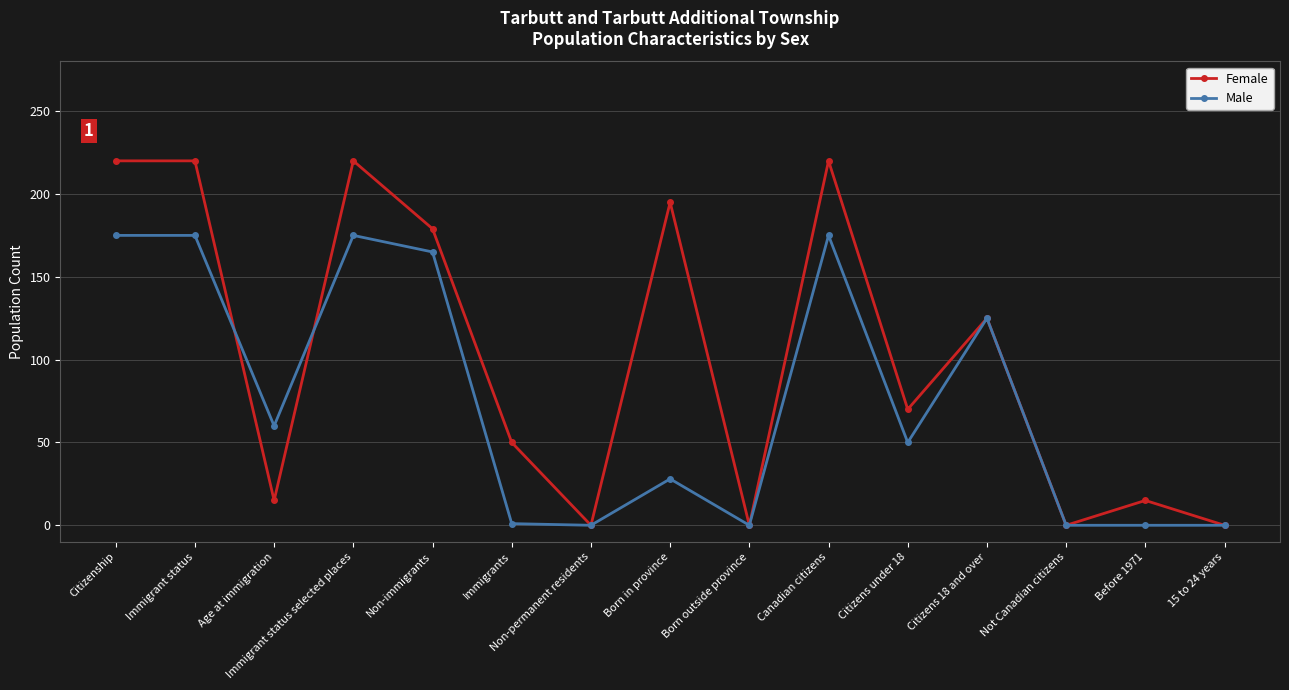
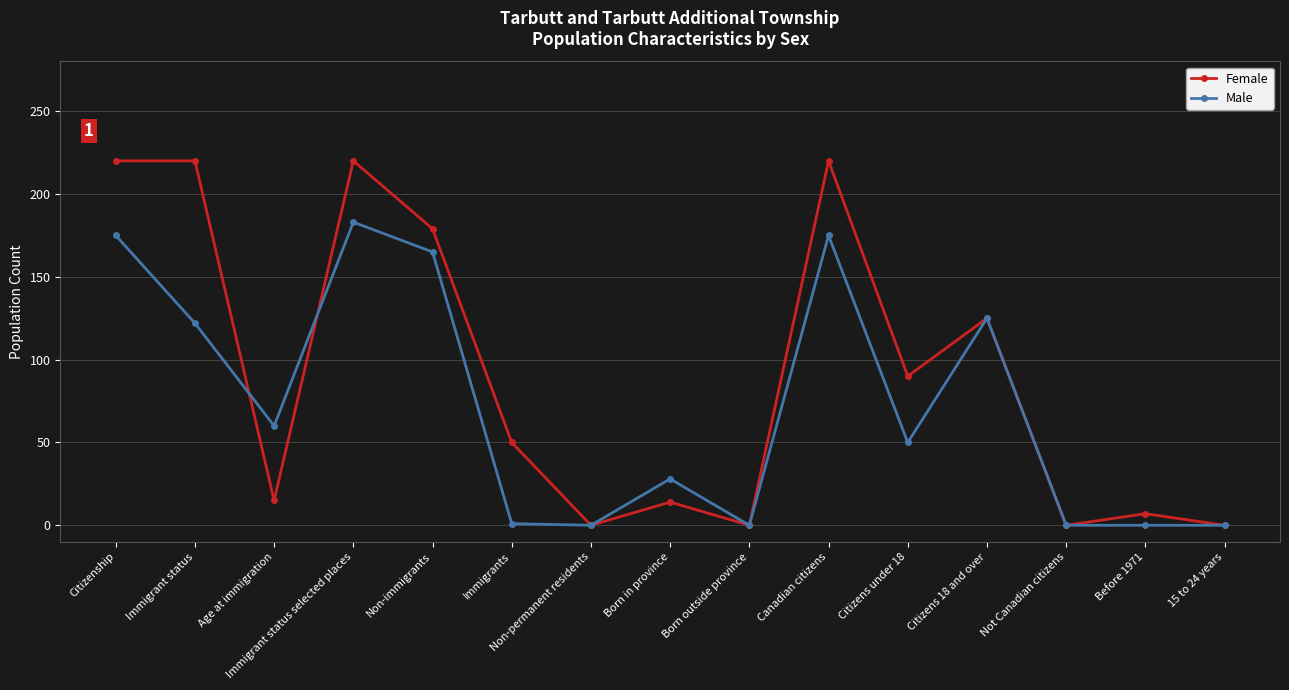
  {
    "Female": {
      "Citizenship": 220,
      "Immigrant status": 220,
      "Age at immigration": 15,
      "Immigrant status selected places": 220,
      "Non-immigrants": 179,
      "Immigrants": 50,
-     "Born in province": 195,
+     "Born in province": 14,
      "Canadian citizens": 220,
-     "Citizens under 18": 70,
-     "Before 1971": 15
+     "Citizens under 18": 90,
+     "Before 1971": 7
    },
    "Male": {
      "Citizenship": 175,
-     "Immigrant status": 175,
+     "Immigrant status": 122,
      "Age at immigration": 60,
-     "Immigrant status selected places": 175,
+     "Immigrant status selected places": 183,
      "Non-immigrants": 165,
      "Immigrants": 1,
      "Born in province": 28,
      "Canadian citizens": 175,
      "Citizens under 18": 50,
      "Before 1971": 0
    }
  }
